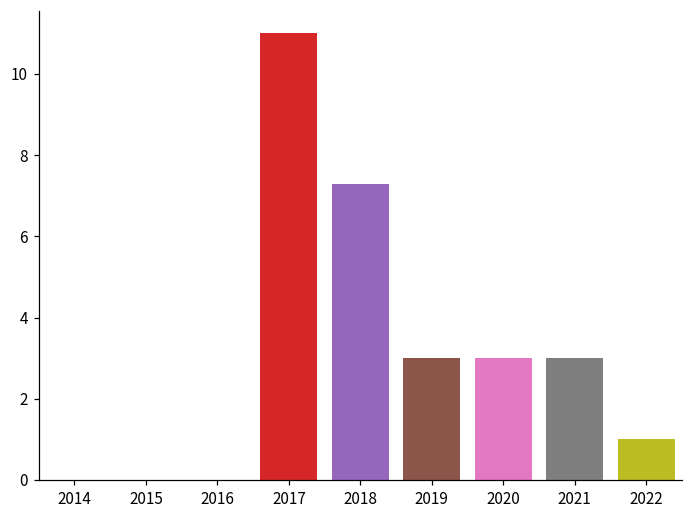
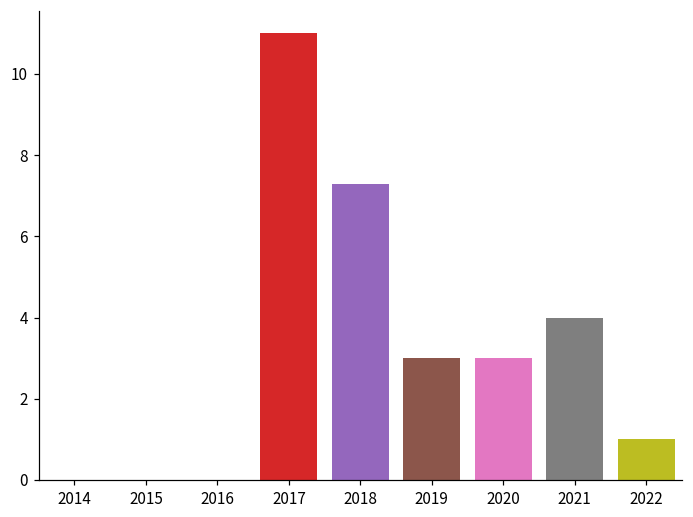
  {
    "2014": 0,
    "2015": 0,
    "2016": 0,
    "2017": 11,
    "2018": 7.3,
    "2019": 3,
    "2020": 3,
-   "2021": 3,
+   "2021": 4,
    "2022": 1
  }
